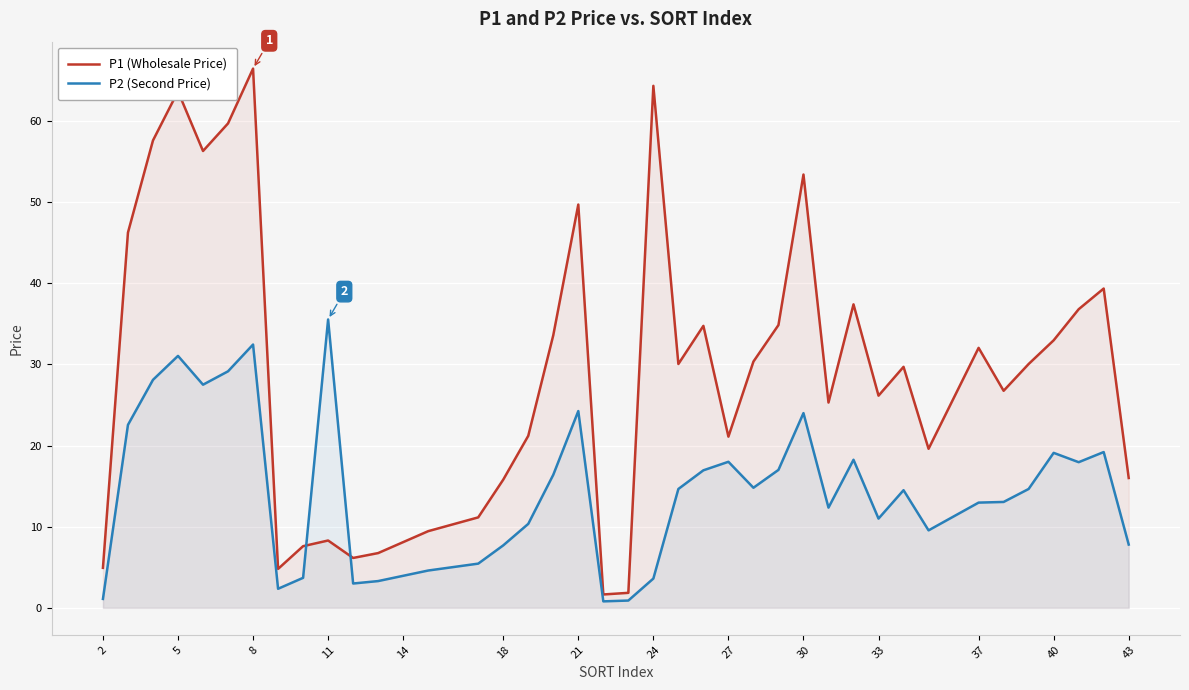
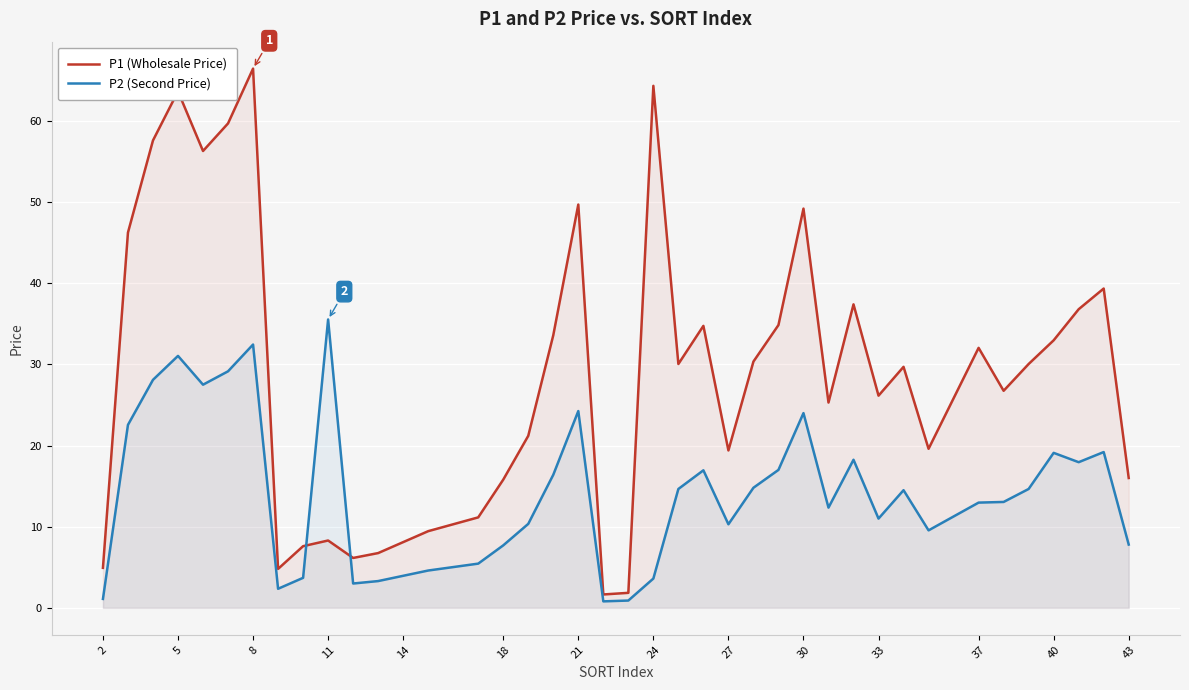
  {
    "P1 (Wholesale Price)": {
      "2": 5,
      "8": 66,
      "11": 8,
      "14": 8,
      "18": 16,
      "21": 50,
      "24": 64,
-     "27": 21,
-     "30": 53,
+     "27": 19,
+     "30": 49,
      "33": 26,
      "37": 32,
      "40": 33,
      "43": 16
    },
    "P2 (Second Price)": {
      "2": 1,
      "5": 31,
      "8": 32,
      "11": 36,
      "14": 4,
      "18": 8,
      "21": 24,
      "24": 4,
-     "27": 18,
+     "27": 10,
      "30": 24,
      "33": 11,
      "37": 13,
      "40": 19,
      "43": 8
    }
  }
